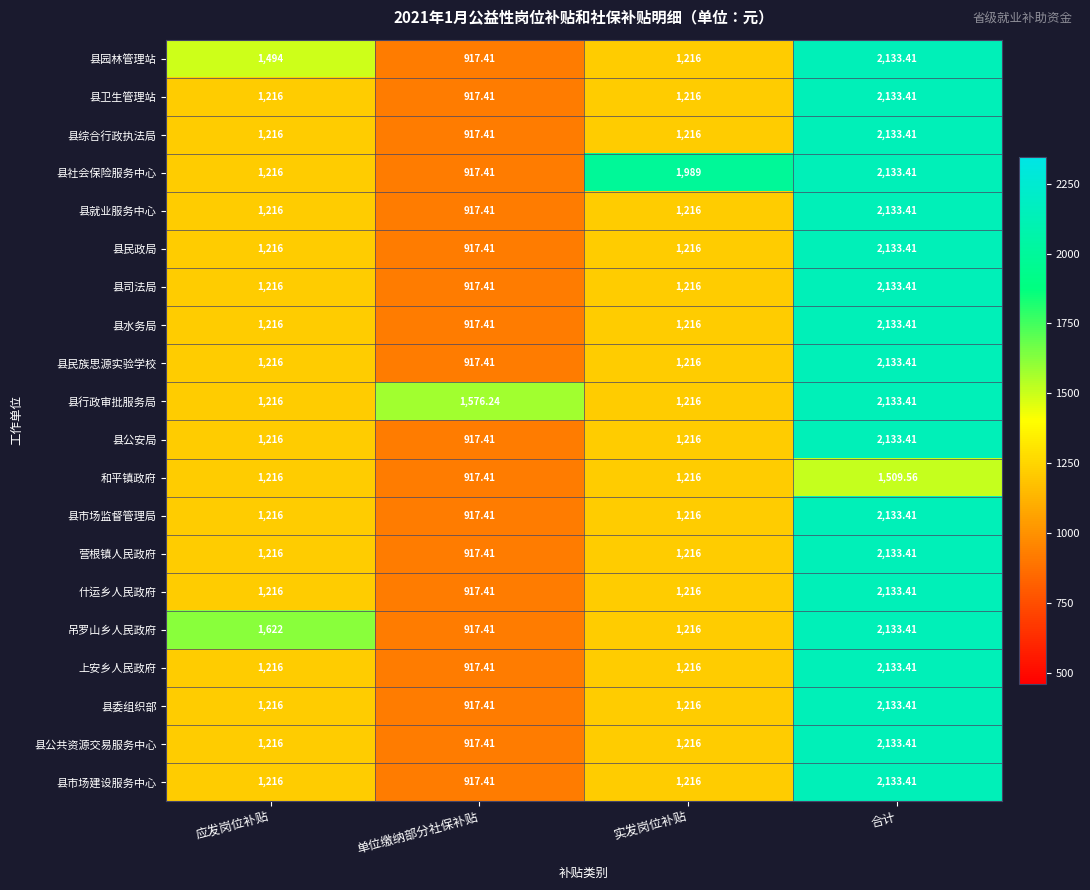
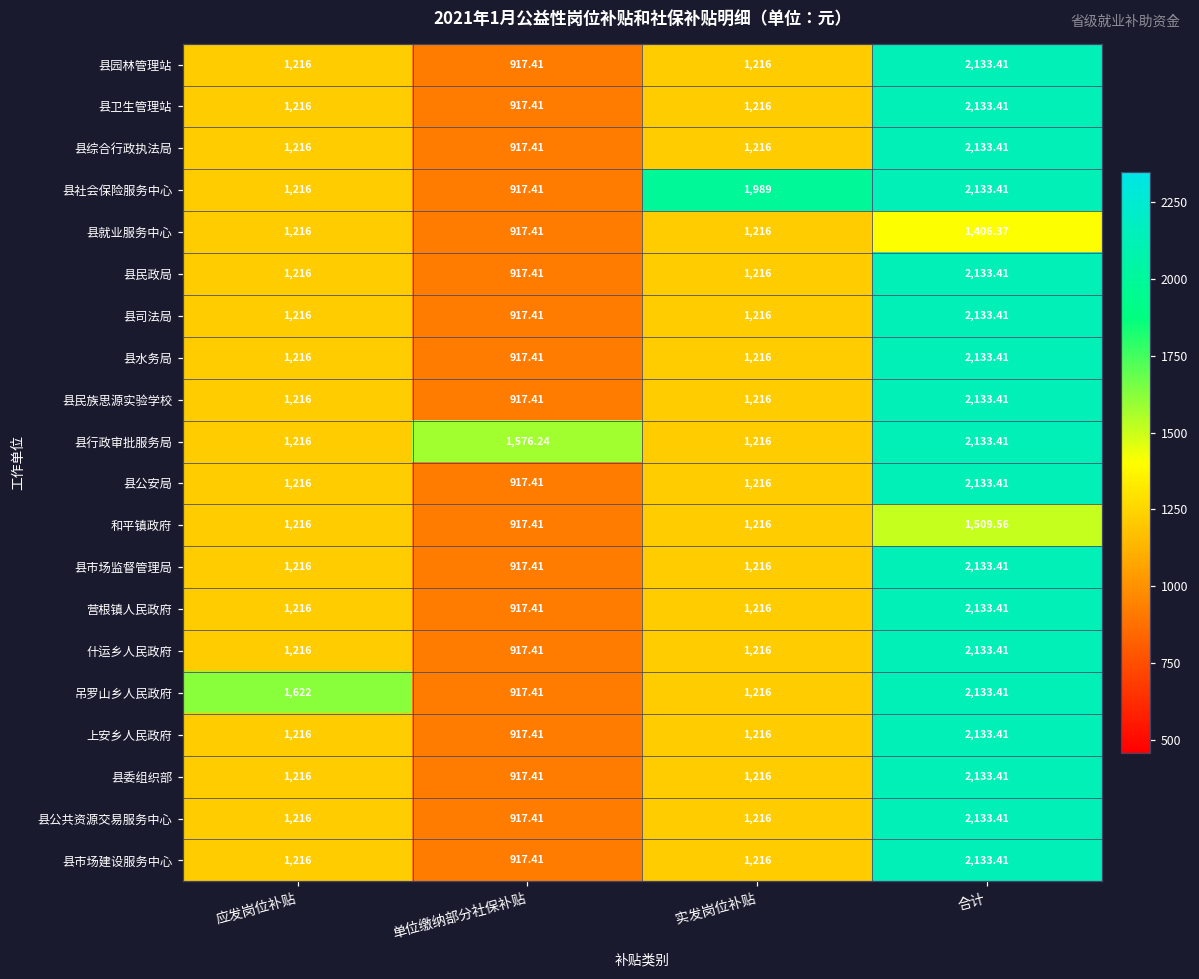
  {
    "县园林管理站": {
-     "应发岗位补贴": "1,494",
+     "应发岗位补贴": "1,216",
      "单位缴纳部分社保补贴": "917.41",
      "实发岗位补贴": "1,216",
      "合计": "2,133.41"
    },
    "县卫生管理站": {
      "应发岗位补贴": "1,216",
      "单位缴纳部分社保补贴": "917.41",
      "实发岗位补贴": "1,216",
      "合计": "2,133.41"
    },
    "县综合行政执法局": {
      "应发岗位补贴": "1,216",
      "单位缴纳部分社保补贴": "917.41",
      "实发岗位补贴": "1,216",
      "合计": "2,133.41"
    },
    "县社会保险服务中心": {
      "应发岗位补贴": "1,216",
      "单位缴纳部分社保补贴": "917.41",
      "实发岗位补贴": "1,989",
      "合计": "2,133.41"
    },
    "县就业服务中心": {
      "应发岗位补贴": "1,216",
      "单位缴纳部分社保补贴": "917.41",
      "实发岗位补贴": "1,216",
-     "合计": "2,133.41"
+     "合计": "1,406.37"
    },
    "县民政局": {
      "应发岗位补贴": "1,216",
      "单位缴纳部分社保补贴": "917.41",
      "实发岗位补贴": "1,216",
      "合计": "2,133.41"
    },
    "县司法局": {
      "应发岗位补贴": "1,216",
      "单位缴纳部分社保补贴": "917.41",
      "实发岗位补贴": "1,216",
      "合计": "2,133.41"
    },
    "县水务局": {
      "应发岗位补贴": "1,216",
      "单位缴纳部分社保补贴": "917.41",
      "实发岗位补贴": "1,216",
      "合计": "2,133.41"
    },
    "县民族思源实验学校": {
      "应发岗位补贴": "1,216",
      "单位缴纳部分社保补贴": "917.41",
      "实发岗位补贴": "1,216",
      "合计": "2,133.41"
    },
    "县行政审批服务局": {
      "应发岗位补贴": "1,216",
      "单位缴纳部分社保补贴": "1,576.24",
      "实发岗位补贴": "1,216",
      "合计": "2,133.41"
    },
    "县公安局": {
      "应发岗位补贴": "1,216",
      "单位缴纳部分社保补贴": "917.41",
      "实发岗位补贴": "1,216",
      "合计": "2,133.41"
    },
    "和平镇政府": {
      "应发岗位补贴": "1,216",
      "单位缴纳部分社保补贴": "917.41",
      "实发岗位补贴": "1,216",
      "合计": "1,509.56"
    },
    "县市场监督管理局": {
      "应发岗位补贴": "1,216",
      "单位缴纳部分社保补贴": "917.41",
      "实发岗位补贴": "1,216",
      "合计": "2,133.41"
    },
    "营根镇人民政府": {
      "应发岗位补贴": "1,216",
      "单位缴纳部分社保补贴": "917.41",
      "实发岗位补贴": "1,216",
      "合计": "2,133.41"
    },
    "什运乡人民政府": {
      "应发岗位补贴": "1,216",
      "单位缴纳部分社保补贴": "917.41",
      "实发岗位补贴": "1,216",
      "合计": "2,133.41"
    },
    "吊罗山乡人民政府": {
      "应发岗位补贴": "1,622",
      "单位缴纳部分社保补贴": "917.41",
      "实发岗位补贴": "1,216",
      "合计": "2,133.41"
    },
    "上安乡人民政府": {
      "应发岗位补贴": "1,216",
      "单位缴纳部分社保补贴": "917.41",
      "实发岗位补贴": "1,216",
      "合计": "2,133.41"
    },
    "县委组织部": {
      "应发岗位补贴": "1,216",
      "单位缴纳部分社保补贴": "917.41",
      "实发岗位补贴": "1,216",
      "合计": "2,133.41"
    },
    "县公共资源交易服务中心": {
      "应发岗位补贴": "1,216",
      "单位缴纳部分社保补贴": "917.41",
      "实发岗位补贴": "1,216",
      "合计": "2,133.41"
    },
    "县市场建设服务中心": {
      "应发岗位补贴": "1,216",
      "单位缴纳部分社保补贴": "917.41",
      "实发岗位补贴": "1,216",
      "合计": "2,133.41"
    }
  }
